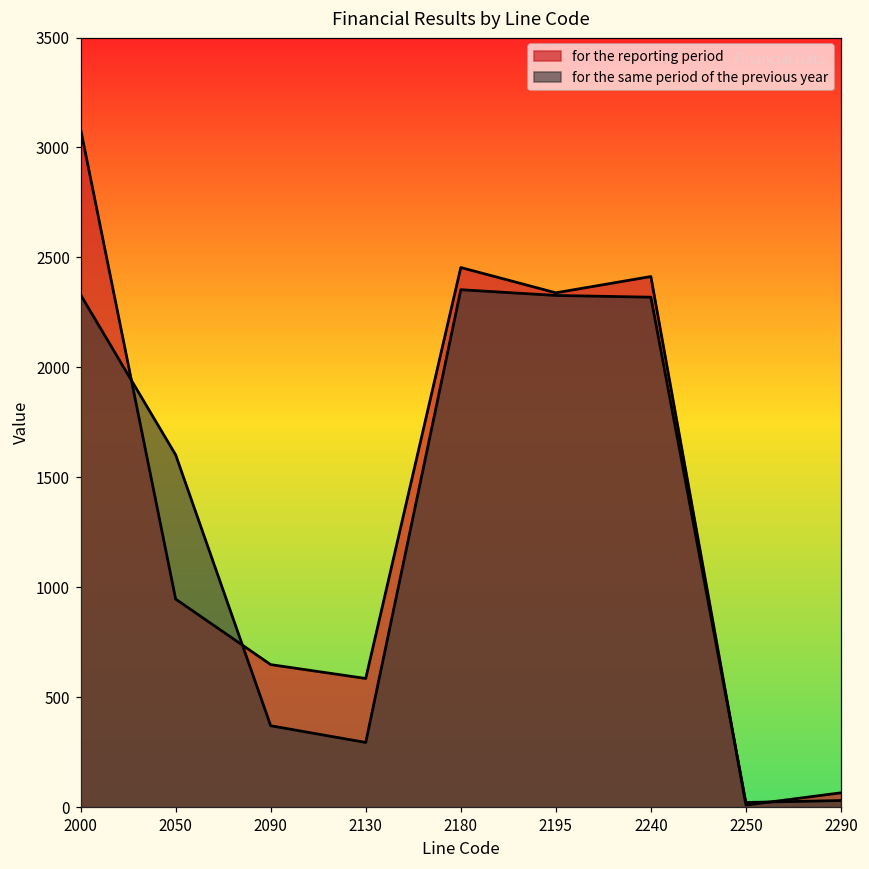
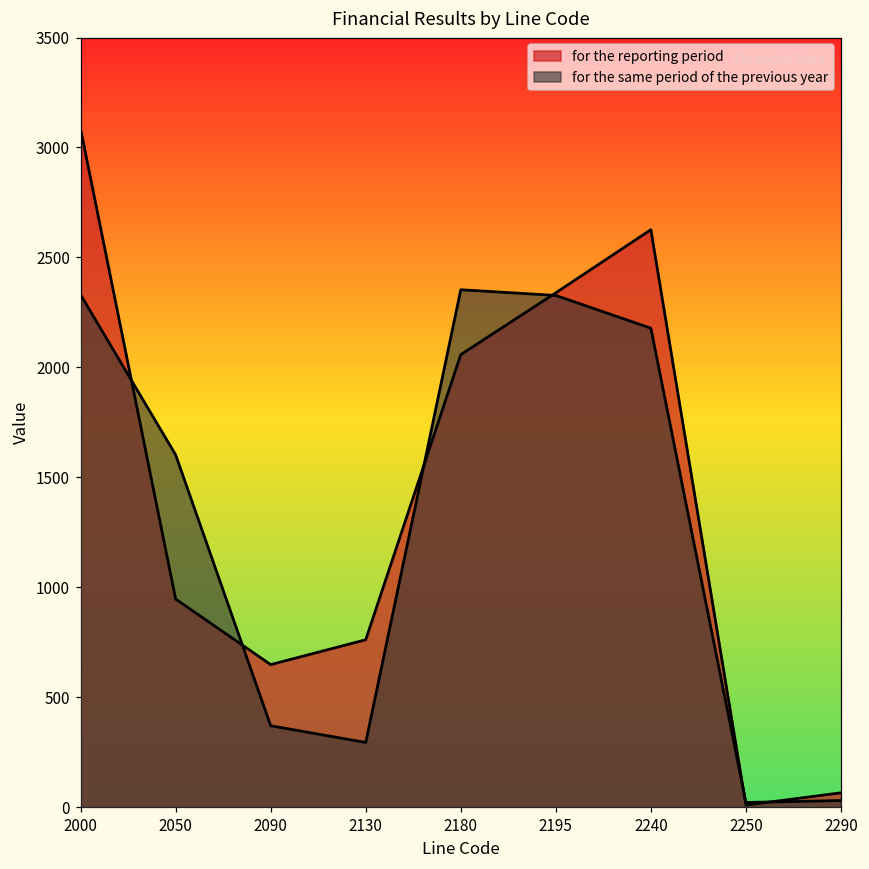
  {
    "for the reporting period": {
      "2000": 3080,
      "2050": 950,
      "2090": 650,
-     "2130": 590,
-     "2180": 2450,
-     "2240": 2410,
+     "2130": 760,
+     "2180": 2060,
+     "2240": 2630,
      "2290": 70
    },
    "for the same period of the previous year": {
      "2000": 2330,
      "2050": 1600,
      "2090": 370,
      "2130": 290,
      "2180": 2350,
-     "2240": 2320,
+     "2240": 2180,
      "2290": 30
    }
  }
